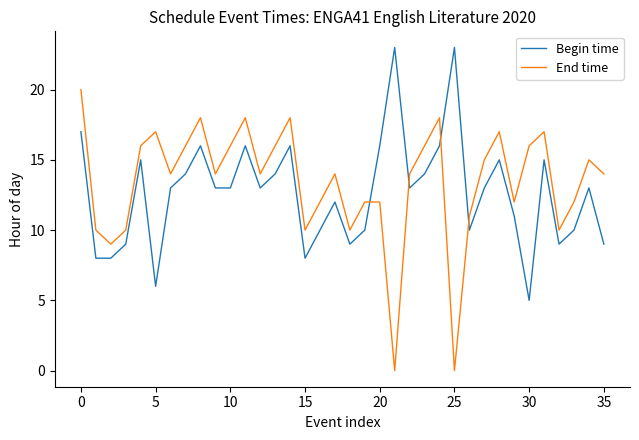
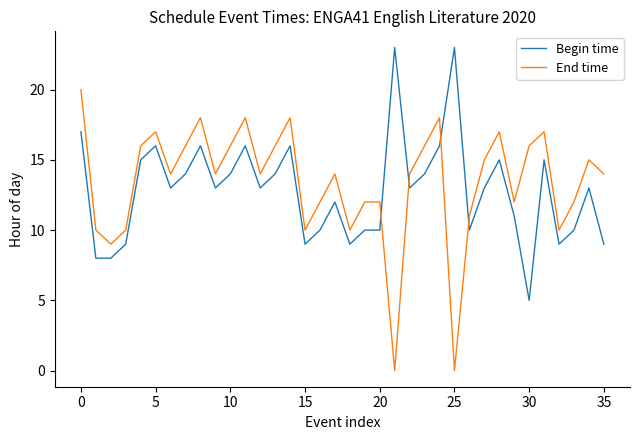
  {
    "Begin time": {
      "0": 17,
-     "5": 6,
-     "10": 13,
-     "15": 8,
-     "20": 16,
+     "5": 16,
+     "10": 14,
+     "15": 9,
+     "20": 10,
      "25": 23,
      "30": 5,
      "35": 9
    },
    "End time": {
      "0": 20,
      "5": 17,
      "10": 16,
      "15": 10,
      "20": 12,
      "25": 0,
      "30": 16,
      "35": 14
    }
  }
